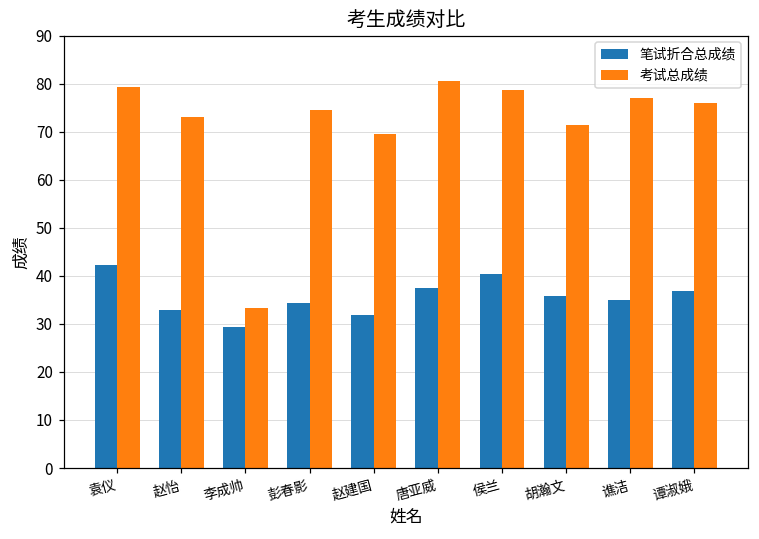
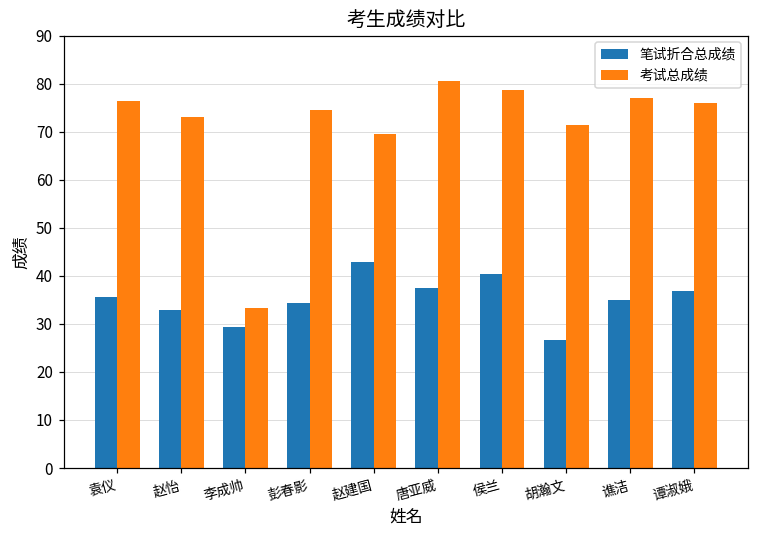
  {
    "笔试折合总成绩": {
-     "袁仪": 42,
+     "袁仪": 36,
      "赵怡": 33,
      "李成帅": 29,
      "彭春影": 34,
-     "赵建国": 32,
+     "赵建国": 43,
      "唐亚威": 38,
      "侯兰": 40,
-     "胡瀚文": 36,
+     "胡瀚文": 27,
      "谯洁": 35,
      "谭淑娥": 37
    },
    "考试总成绩": {
-     "袁仪": 79,
+     "袁仪": 76,
      "赵怡": 73,
      "李成帅": 33,
      "彭春影": 75,
      "赵建国": 70,
      "唐亚威": 80,
      "侯兰": 79,
      "胡瀚文": 71,
      "谯洁": 77,
      "谭淑娥": 76
    }
  }
